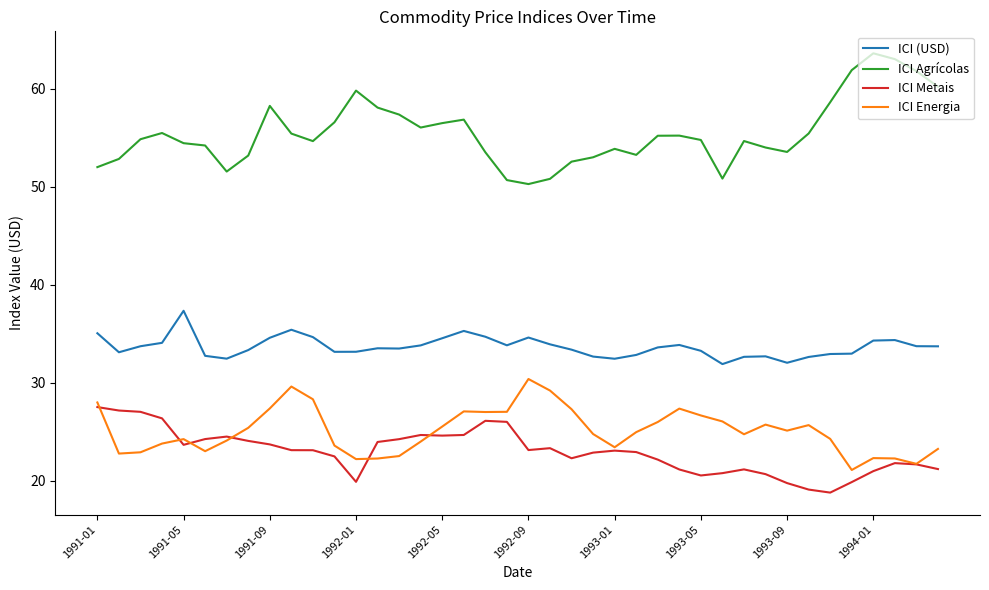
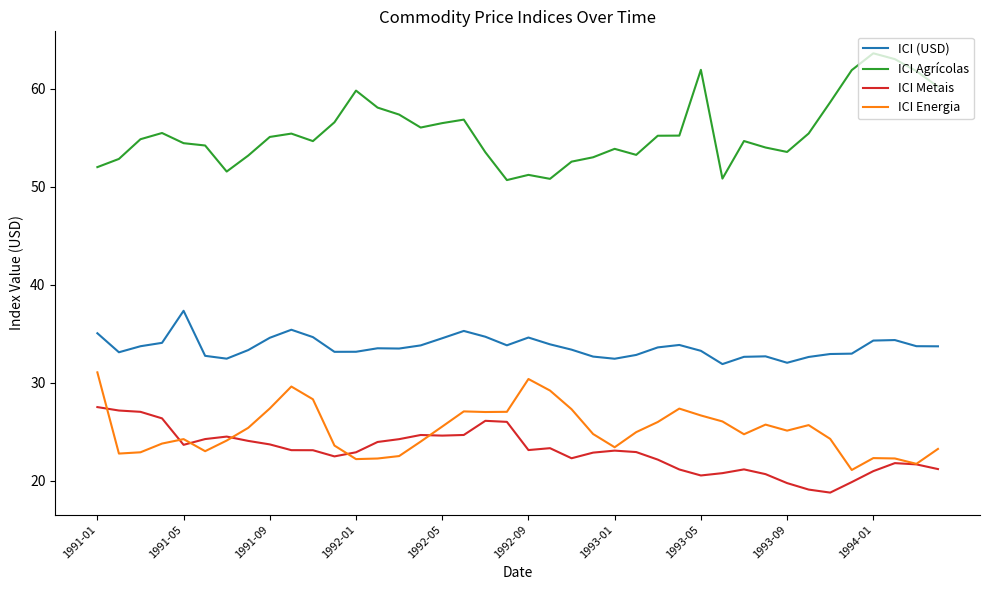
  {
    "ICI (USD)": {
      "1991-01": 35,
      "1991-05": 37,
      "1991-09": 35,
      "1992-01": 33,
      "1992-05": 35,
      "1992-09": 35,
      "1993-01": 32,
      "1993-05": 33,
      "1993-09": 32,
      "1994-01": 34
    },
    "ICI Agrícolas": {
      "1991-01": 52,
      "1991-05": 54,
-     "1991-09": 58,
+     "1991-09": 55,
      "1992-01": 60,
      "1992-05": 56,
-     "1992-09": 50,
+     "1992-09": 51,
      "1993-01": 54,
-     "1993-05": 55,
+     "1993-05": 62,
      "1993-09": 54
    },
    "ICI Metais": {
      "1991-01": 27,
      "1991-05": 24,
      "1991-09": 24,
-     "1992-01": 20,
+     "1992-01": 23,
      "1992-05": 25,
      "1992-09": 23,
      "1993-01": 23,
      "1993-05": 21,
      "1993-09": 20,
      "1994-01": 21
    },
    "ICI Energia": {
-     "1991-01": 28,
+     "1991-01": 31,
      "1991-05": 24,
      "1991-09": 27,
      "1992-01": 22,
      "1992-05": 26,
      "1992-09": 30,
      "1993-01": 23,
      "1993-05": 27,
      "1993-09": 25,
      "1994-01": 22
    }
  }
